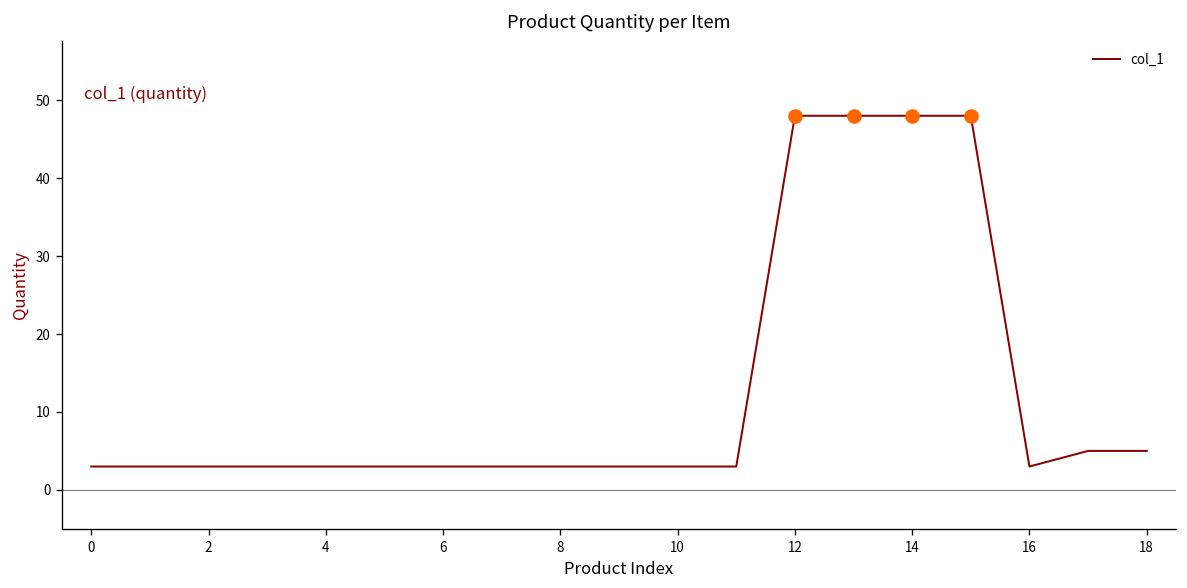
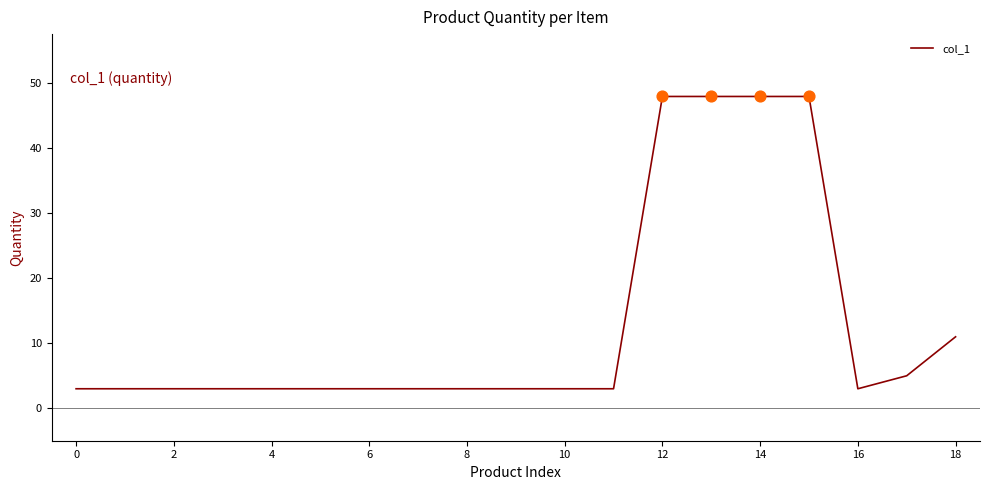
  {
    "col_1": {
      "0": 3,
      "2": 3,
      "4": 3,
      "6": 3,
      "8": 3,
      "10": 3,
      "16": 3,
-     "18": 5
+     "18": 11
    }
  }
